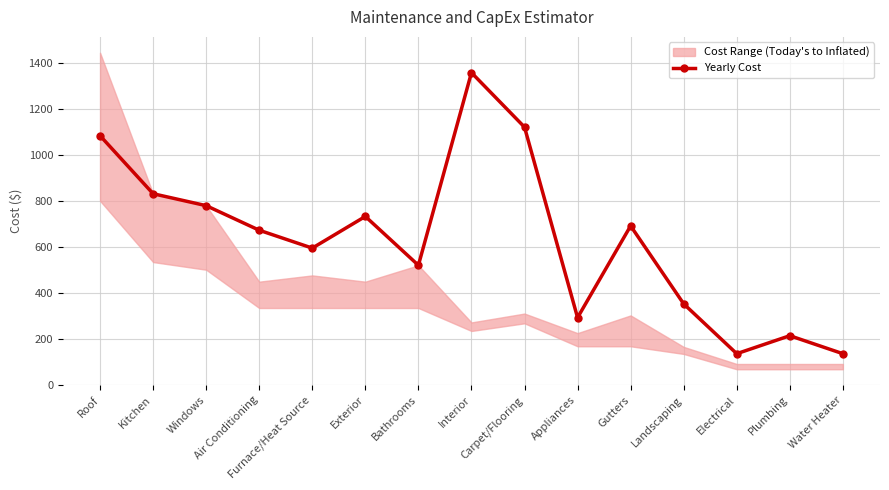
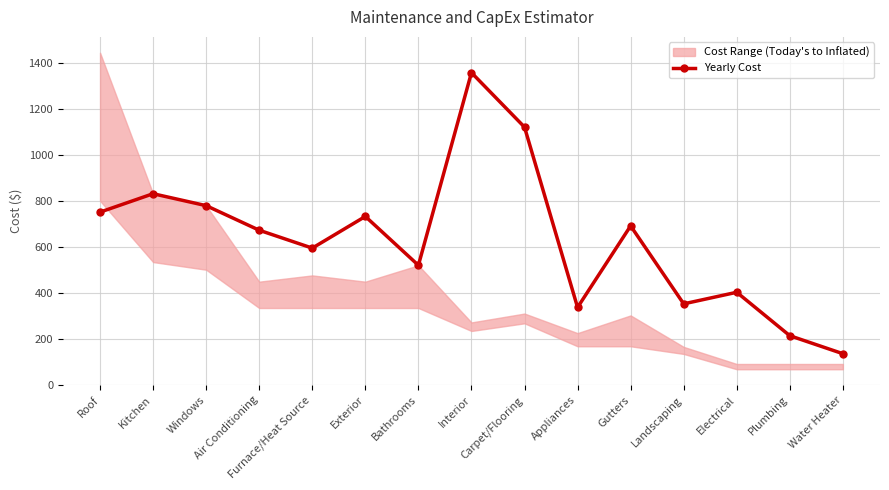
  {
    "Yearly Cost": {
-     "Roof": 1080,
+     "Roof": 750,
      "Air Conditioning": 670,
      "Furnace/Heat Source": 590,
      "Exterior": 730,
      "Interior": 1360,
      "Carpet/Flooring": 1120,
-     "Appliances": 290,
+     "Appliances": 340,
      "Gutters": 690,
      "Landscaping": 350,
-     "Electrical": 130,
+     "Electrical": 400,
      "Plumbing": 210,
      "Water Heater": 130
    }
  }
